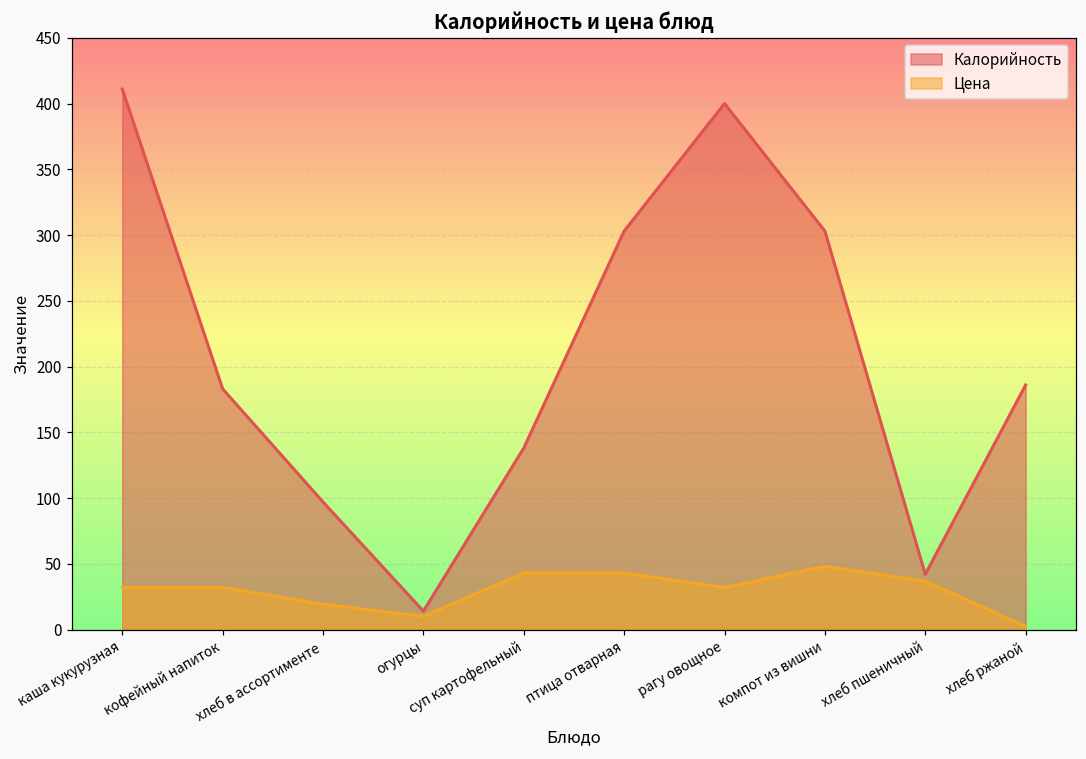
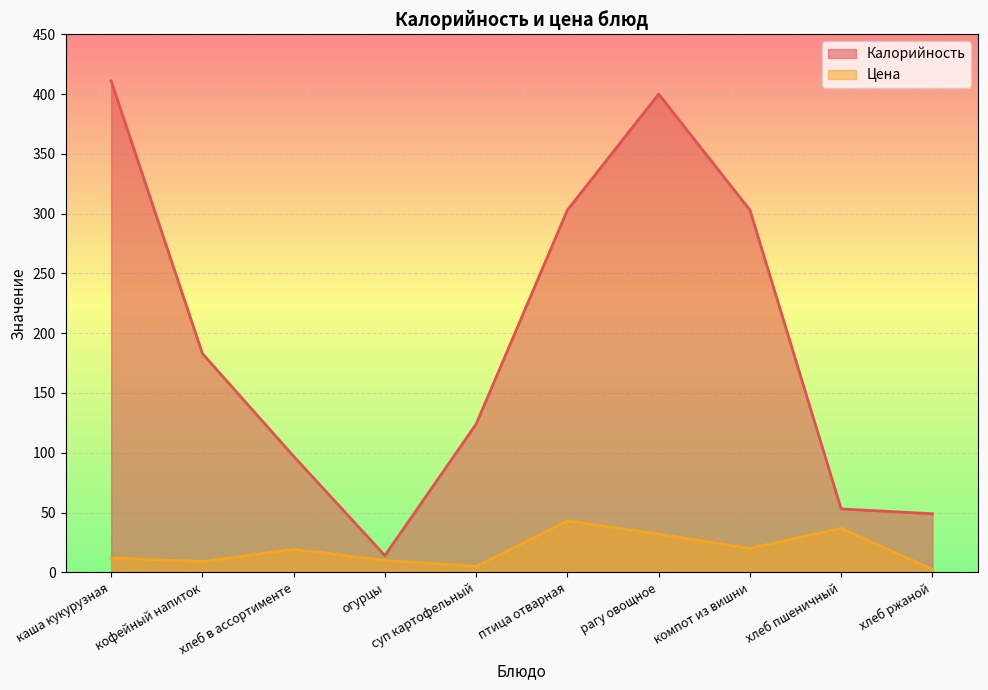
  {
    "Калорийность": {
      "каша кукурузная": 411,
      "кофейный напиток": 183,
      "хлеб в ассортименте": 97,
      "огурцы": 14,
-     "суп картофельный": 138,
+     "суп картофельный": 124,
      "птица отварная": 303,
      "рагу овощное": 400,
      "компот из вишни": 303,
-     "хлеб пшеничный": 42,
-     "хлеб ржаной": 186
+     "хлеб пшеничный": 53,
+     "хлеб ржаной": 49
    },
    "Цена": {
-     "каша кукурузная": 32,
-     "кофейный напиток": 32,
+     "каша кукурузная": 12,
+     "кофейный напиток": 9,
      "хлеб в ассортименте": 19,
      "огурцы": 10,
-     "суп картофельный": 43,
+     "суп картофельный": 5,
      "птица отварная": 43,
      "рагу овощное": 32,
-     "компот из вишни": 48,
+     "компот из вишни": 20,
      "хлеб пшеничный": 37,
      "хлеб ржаной": 2
    }
  }
